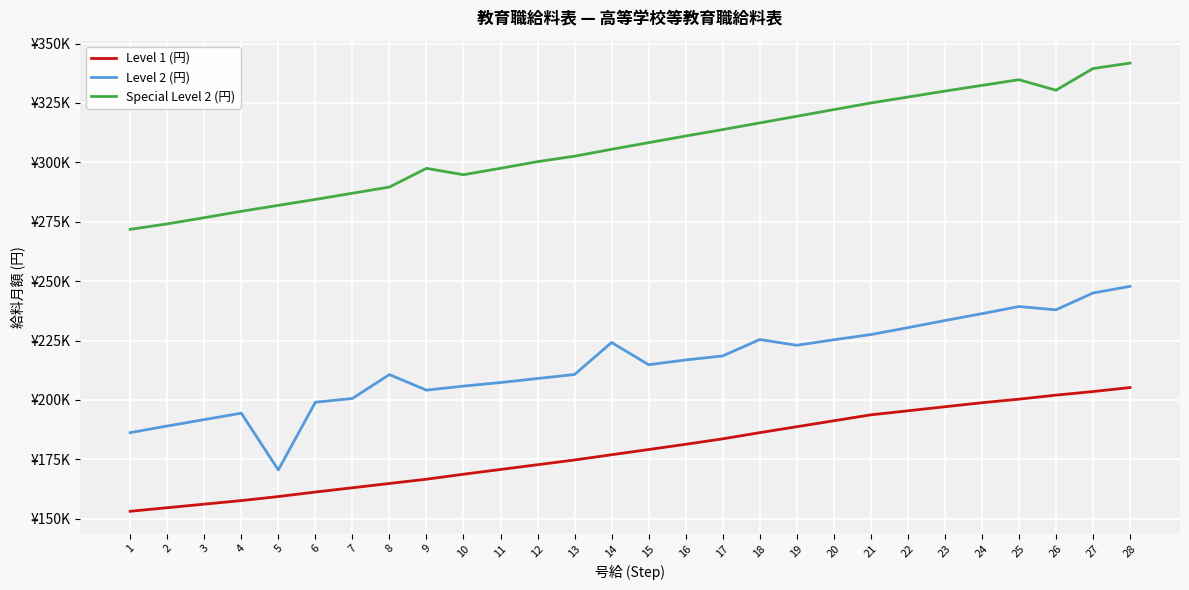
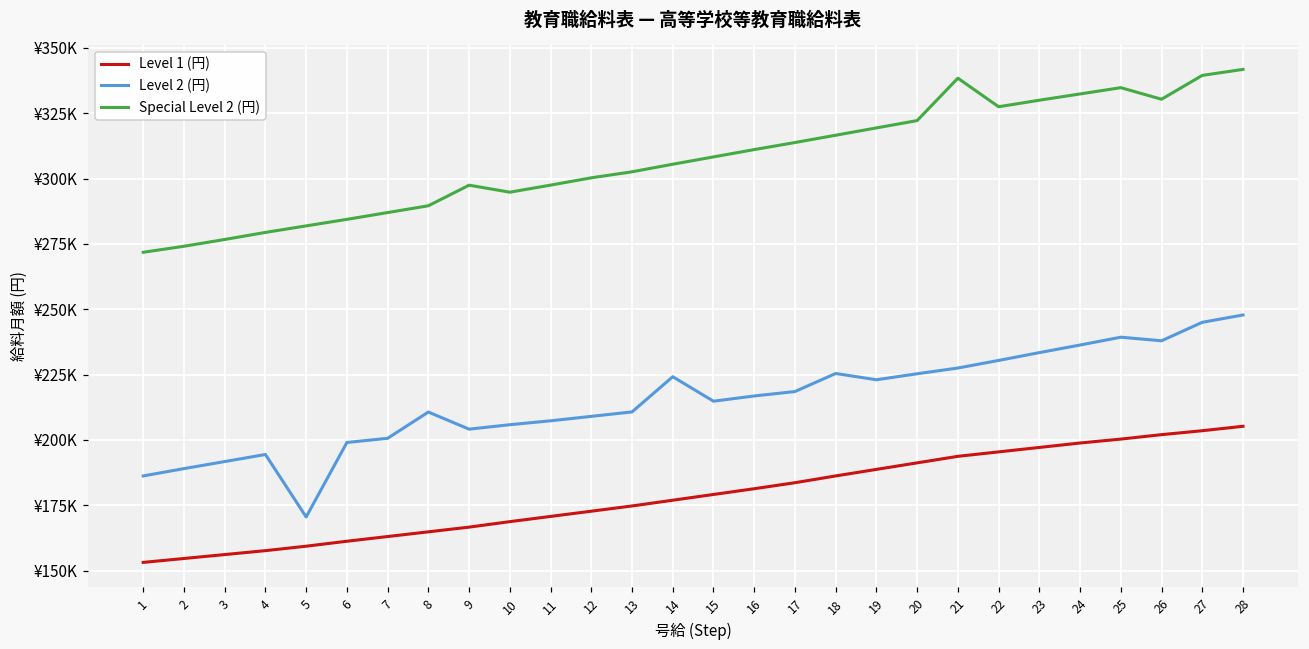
  {
    "Level 1 (円)": {
      "1": "¥153000",
      "2": "¥155000",
      "3": "¥156000",
      "4": "¥158000",
      "5": "¥159000",
      "6": "¥161000",
      "7": "¥163000",
      "8": "¥165000",
      "9": "¥167000",
      "10": "¥169000",
      "11": "¥171000",
      "12": "¥173000",
      "13": "¥175000",
      "14": "¥177000",
      "15": "¥179000",
      "16": "¥181000",
      "17": "¥184000",
      "18": "¥186000",
      "19": "¥189000",
      "20": "¥191000",
      "21": "¥194000",
      "22": "¥195000",
      "23": "¥197000",
      "24": "¥199000",
      "25": "¥200000",
      "26": "¥202000",
      "27": "¥204000",
      "28": "¥205000"
    },
    "Level 2 (円)": {
      "1": "¥186000",
      "2": "¥189000",
      "3": "¥192000",
      "4": "¥194000",
      "5": "¥170000",
      "6": "¥199000",
      "7": "¥201000",
      "8": "¥211000",
      "9": "¥204000",
      "10": "¥206000",
      "11": "¥207000",
      "12": "¥209000",
      "13": "¥211000",
      "14": "¥224000",
      "15": "¥215000",
      "16": "¥217000",
      "17": "¥219000",
      "18": "¥225000",
      "19": "¥223000",
      "20": "¥225000",
      "21": "¥228000",
      "22": "¥230000",
      "23": "¥233000",
      "24": "¥236000",
      "25": "¥239000",
      "26": "¥238000",
      "27": "¥245000",
      "28": "¥248000"
    },
    "Special Level 2 (円)": {
      "1": "¥272000",
      "2": "¥274000",
      "3": "¥277000",
      "4": "¥279000",
      "5": "¥282000",
      "6": "¥284000",
      "7": "¥287000",
      "8": "¥290000",
      "9": "¥297000",
      "10": "¥295000",
      "11": "¥298000",
      "12": "¥300000",
      "13": "¥303000",
      "14": "¥306000",
      "15": "¥308000",
      "16": "¥311000",
      "17": "¥314000",
      "18": "¥317000",
      "19": "¥319000",
      "20": "¥322000",
-     "21": "¥325000",
+     "21": "¥338000",
      "22": "¥328000",
      "23": "¥330000",
      "24": "¥332000",
      "25": "¥335000",
      "26": "¥330000",
      "27": "¥340000",
      "28": "¥342000"
    }
  }
